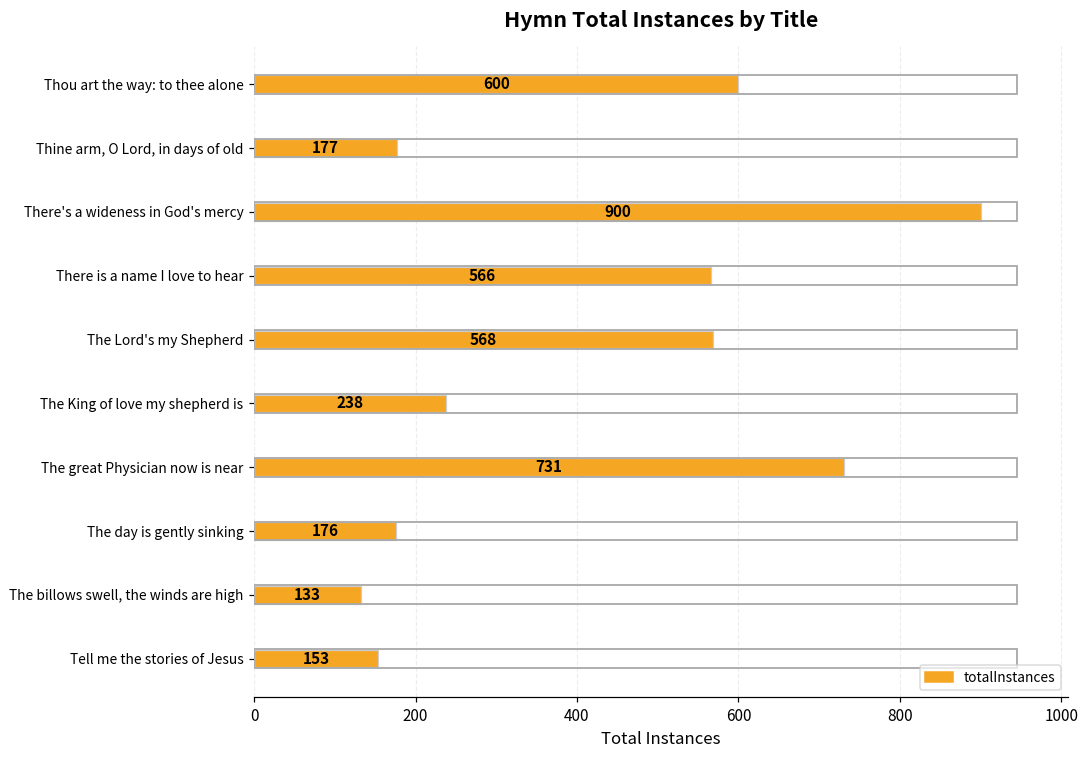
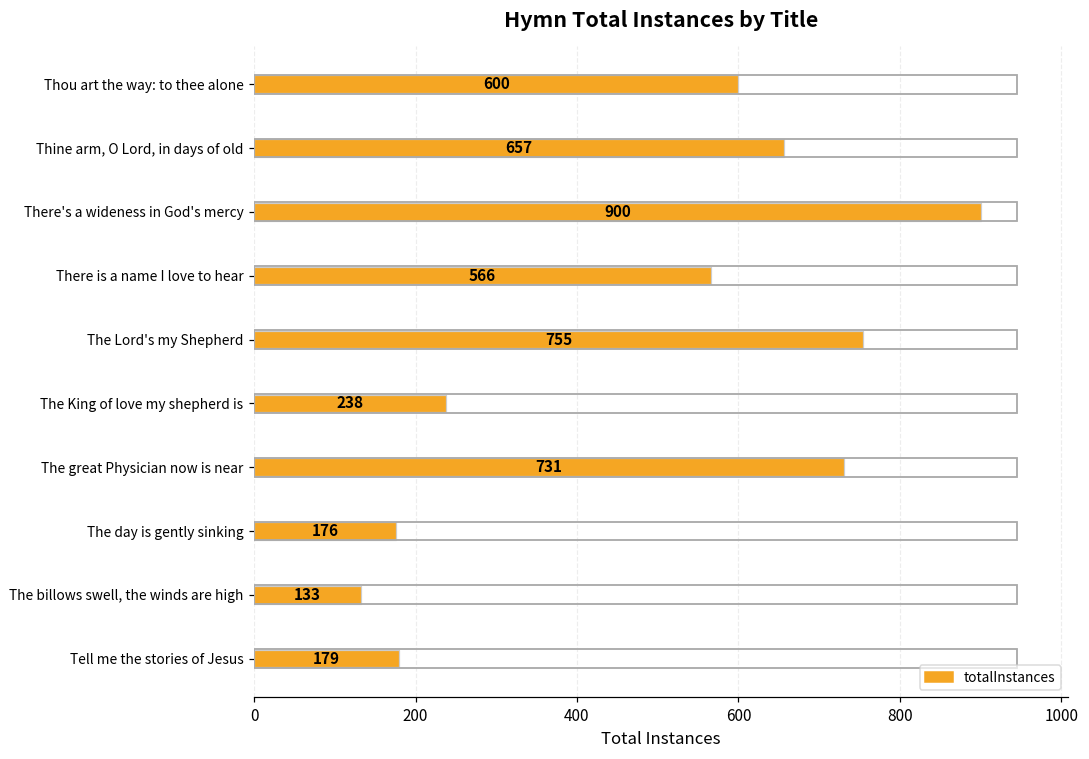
  {
    "Thou art the way: to thee alone": 600,
-   "Thine arm, O Lord, in days of old": 177,
+   "Thine arm, O Lord, in days of old": 657,
    "There's a wideness in God's mercy": 900,
    "There is a name I love to hear": 566,
-   "The Lord's my Shepherd": 568,
+   "The Lord's my Shepherd": 755,
    "The King of love my shepherd is": 238,
    "The great Physician now is near": 731,
    "The day is gently sinking": 176,
    "The billows swell, the winds are high": 133,
-   "Tell me the stories of Jesus": 153
+   "Tell me the stories of Jesus": 179
  }
